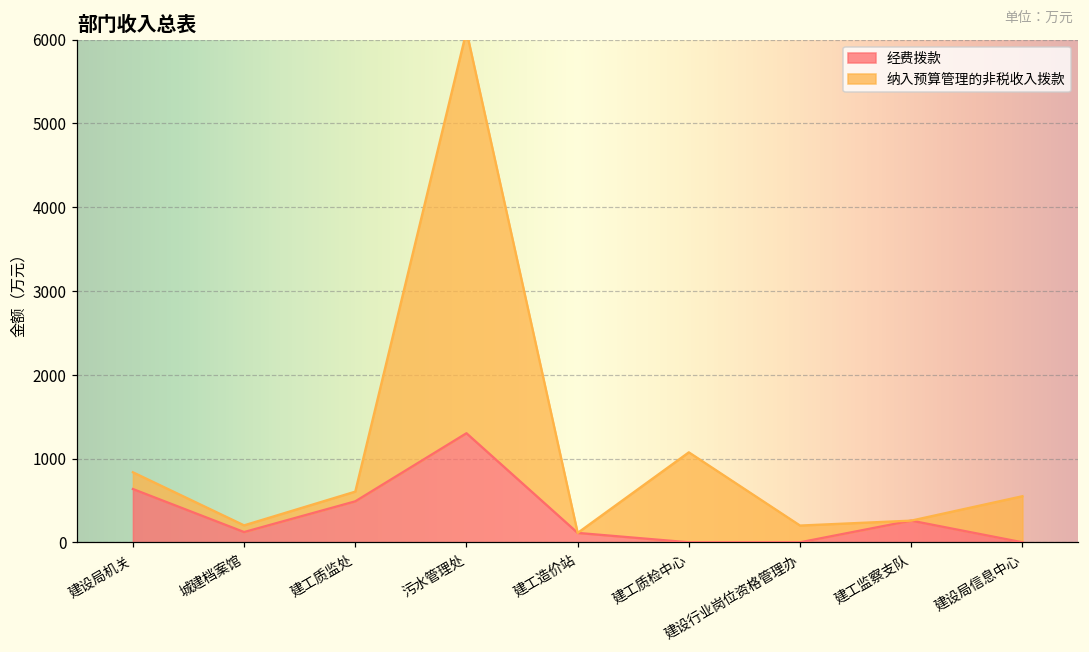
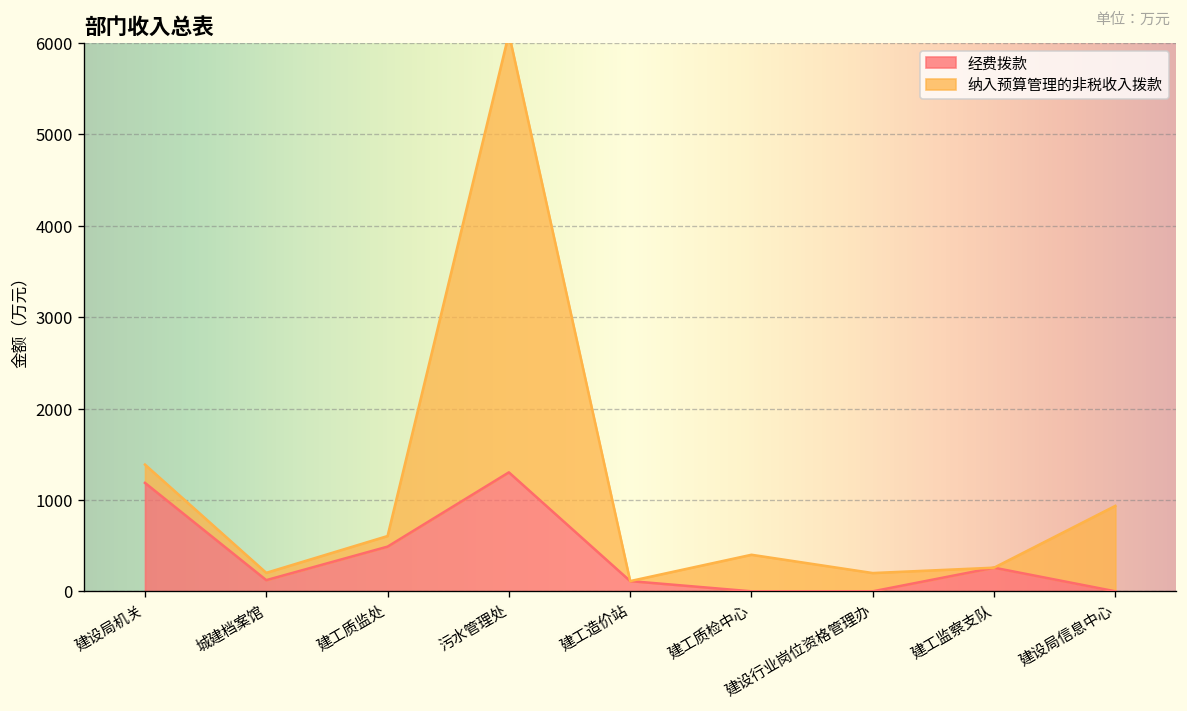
  {
    "经费拨款": {
-     "建设局机关": 600,
+     "建设局机关": 1200,
      "城建档案馆": 100,
      "建工质监处": 500,
      "污水管理处": 1300,
      "建工质检中心": 0,
      "建设行业岗位资格管理办": 0,
      "建设局信息中心": 0
    },
    "纳入预算管理的非税收入拨款": {
      "建设局机关": 200,
      "城建档案馆": 100,
      "建工质监处": 100,
-     "建工质检中心": 1100,
+     "建工质检中心": 400,
      "建设行业岗位资格管理办": 200,
-     "建设局信息中心": 600
+     "建设局信息中心": 900
    }
  }
